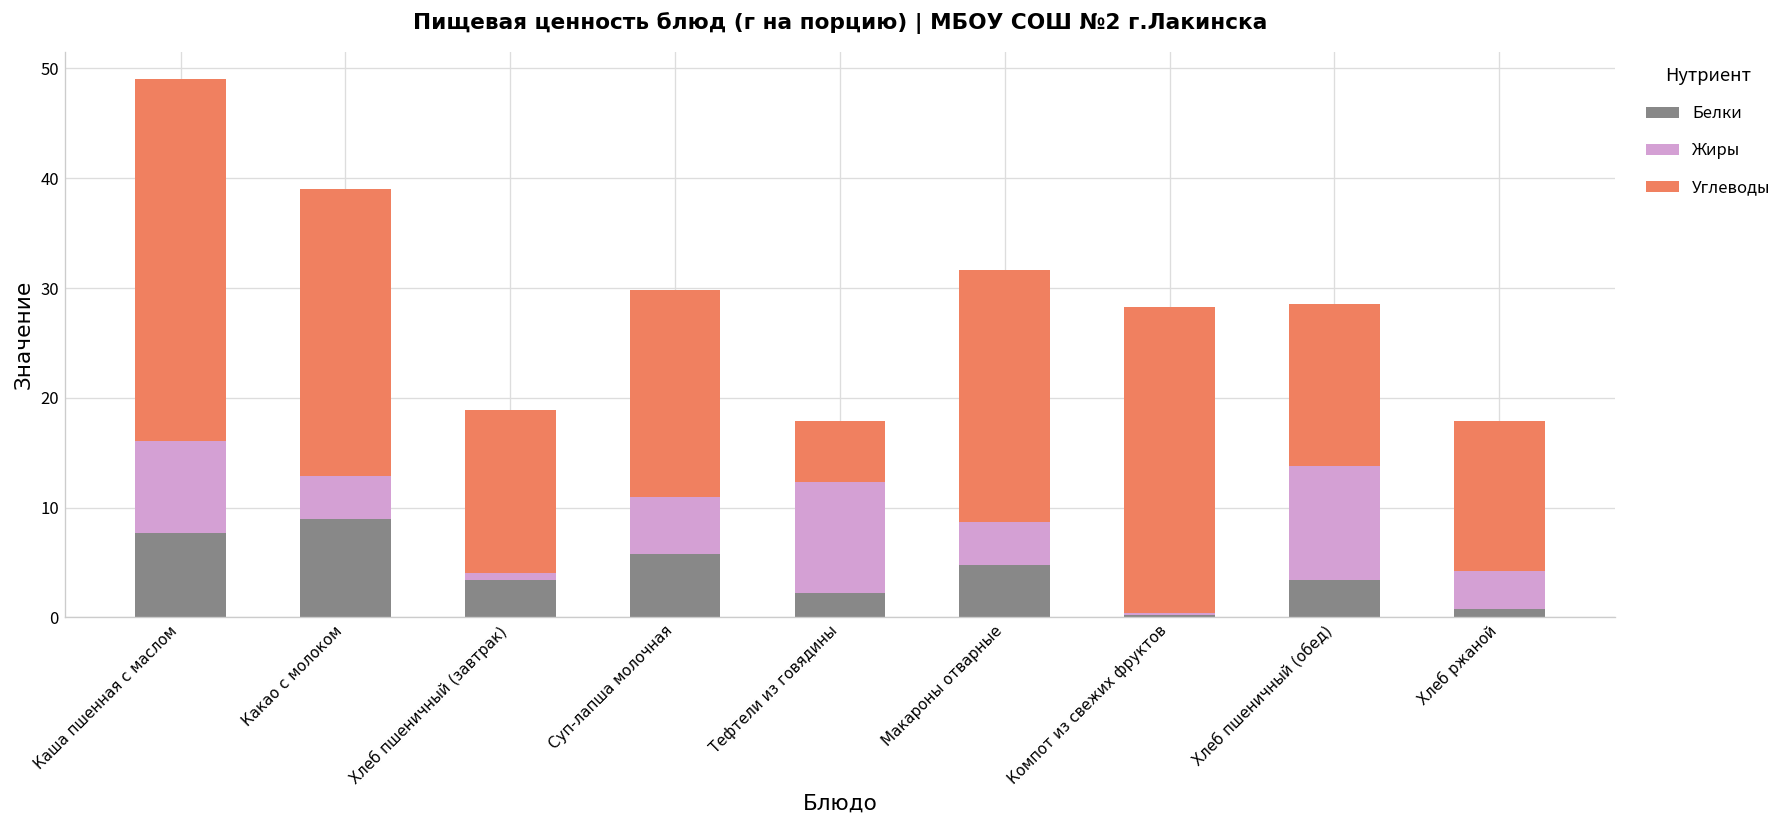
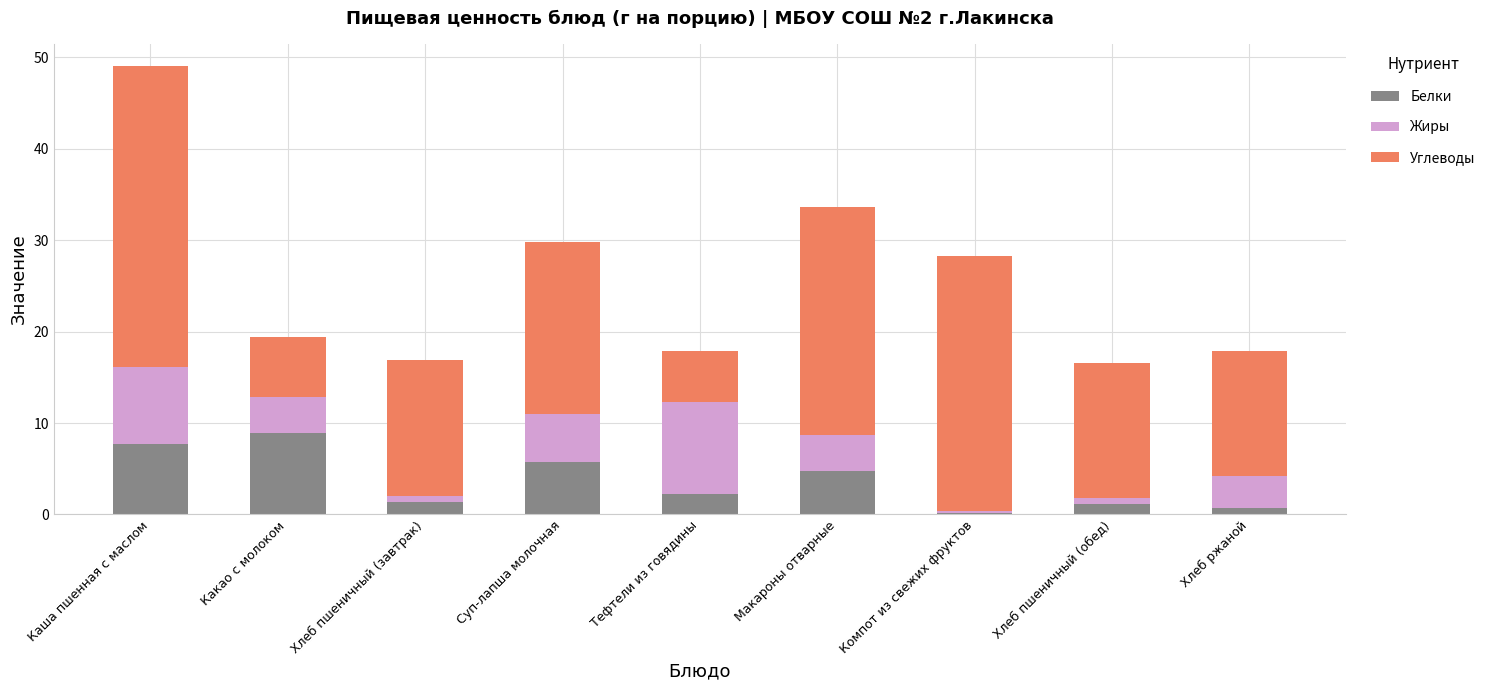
  {
    "Белки": {
      "Каша пшенная с маслом": 8,
      "Какао с молоком": 9,
-     "Хлеб пшеничный (завтрак)": 3,
+     "Хлеб пшеничный (завтрак)": 1,
      "Суп-лапша молочная": 6,
      "Тефтели из говядины": 2,
      "Макароны отварные": 5,
-     "Хлеб пшеничный (обед)": 3,
+     "Хлеб пшеничный (обед)": 1,
      "Хлеб ржаной": 1
    },
    "Жиры": {
      "Каша пшенная с маслом": 8,
      "Какао с молоком": 4,
      "Хлеб пшеничный (завтрак)": 1,
      "Суп-лапша молочная": 5,
      "Тефтели из говядины": 10,
      "Макароны отварные": 4,
-     "Хлеб пшеничный (обед)": 10,
+     "Хлеб пшеничный (обед)": 1,
      "Хлеб ржаной": 3
    },
    "Углеводы": {
      "Каша пшенная с маслом": 33,
-     "Какао с молоком": 26,
+     "Какао с молоком": 7,
      "Хлеб пшеничный (завтрак)": 15,
      "Суп-лапша молочная": 19,
      "Тефтели из говядины": 6,
-     "Макароны отварные": 23,
+     "Макароны отварные": 25,
      "Компот из свежих фруктов": 28,
      "Хлеб пшеничный (обед)": 15,
      "Хлеб ржаной": 14
    }
  }
